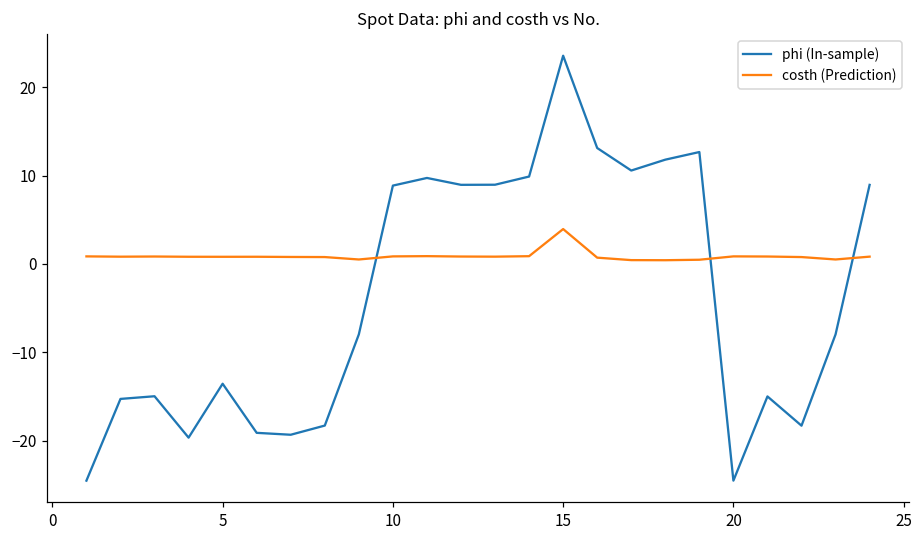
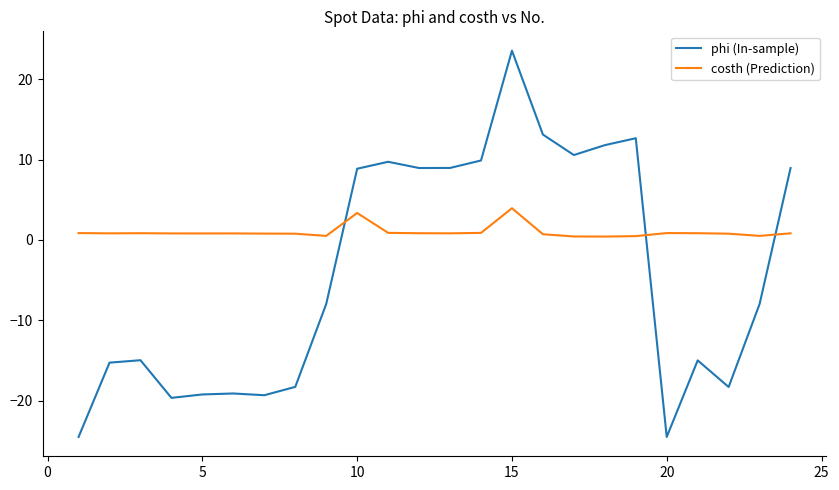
  {
    "phi (In-sample)": {
-     "5": -14,
+     "5": -19,
      "10": 9,
      "15": 24,
      "20": -25
    },
    "costh (Prediction)": {
      "5": 1,
-     "10": 1,
+     "10": 3,
      "15": 4,
      "20": 1
    }
  }
